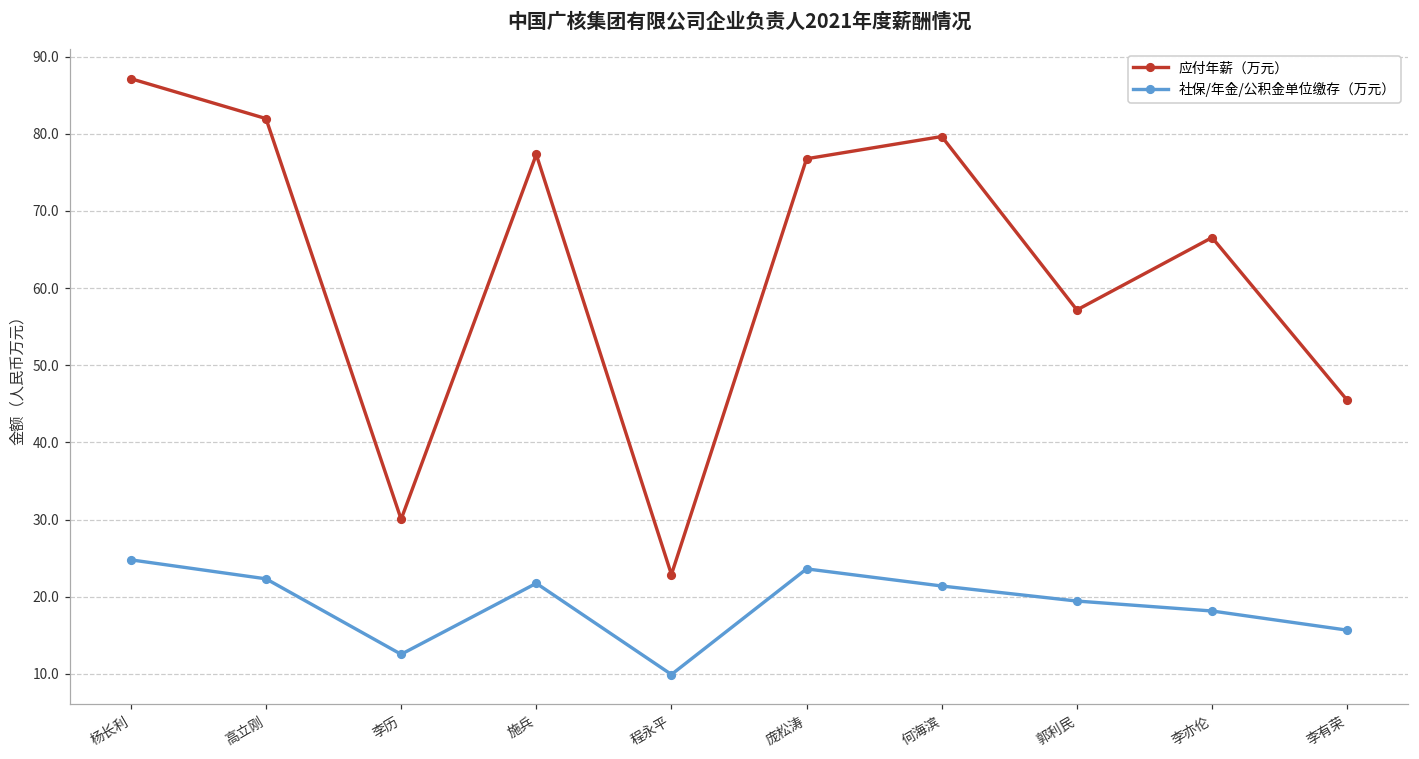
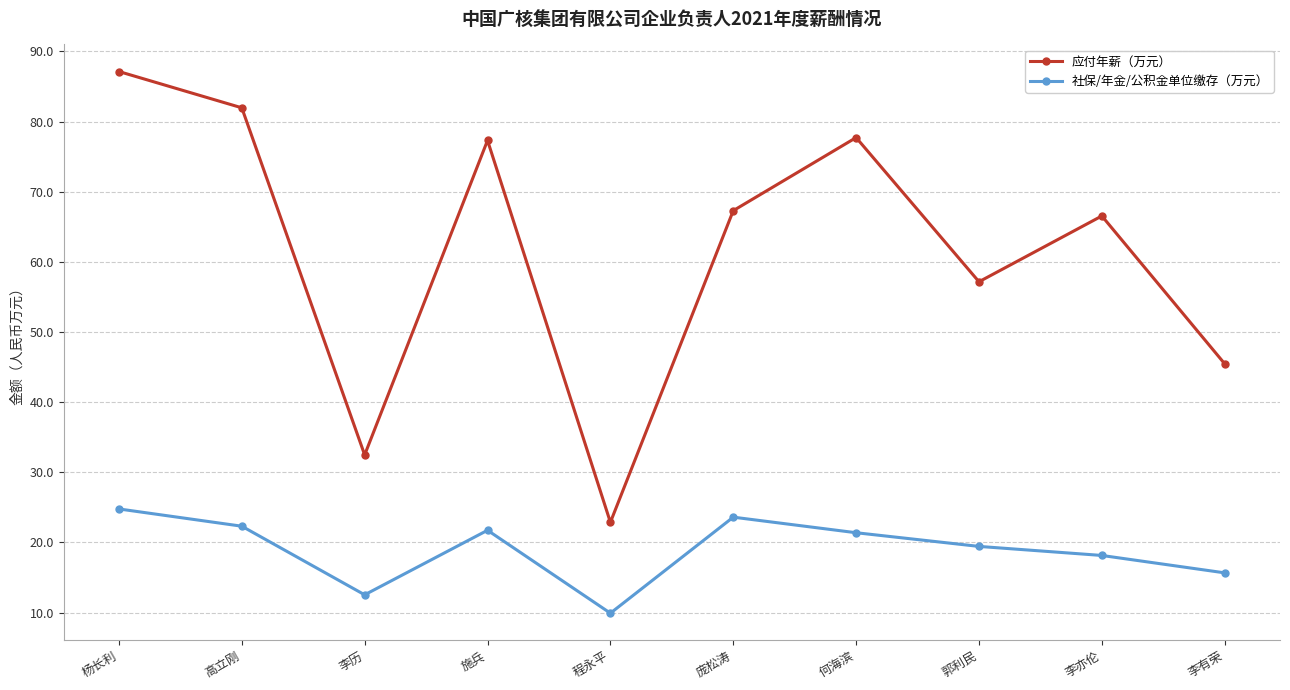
  {
    "应付年薪（万元）": {
      "杨长利": 87,
      "高立刚": 82,
-     "李历": 30,
+     "李历": 32,
      "施兵": 77,
      "程永平": 23,
-     "庞松涛": 77,
-     "何海滨": 80,
+     "庞松涛": 67,
+     "何海滨": 78,
      "郭利民": 57,
      "李亦伦": 67,
      "李有荣": 45
    },
    "社保/年金/公积金单位缴存（万元）": {
      "杨长利": 25,
      "高立刚": 22,
      "李历": 13,
      "施兵": 22,
      "程永平": 10,
      "庞松涛": 24,
      "何海滨": 21,
      "郭利民": 19,
      "李亦伦": 18,
      "李有荣": 16
    }
  }
